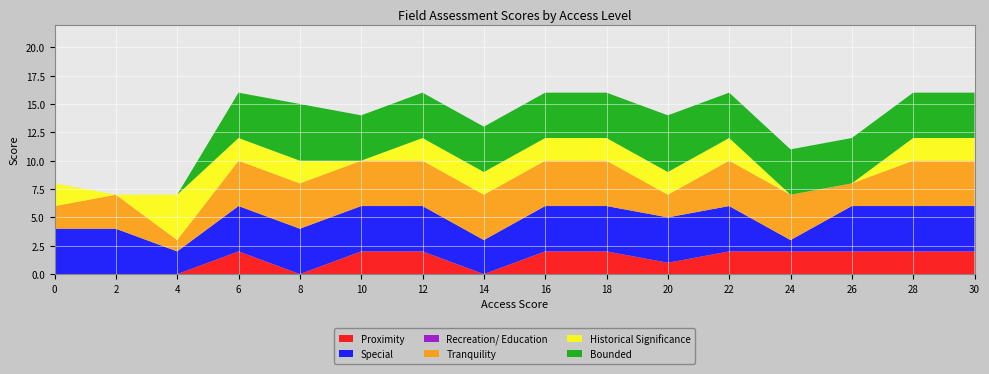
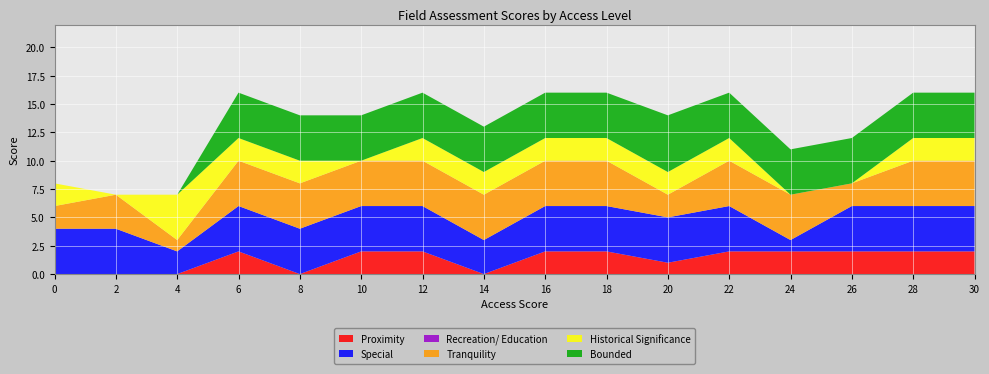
  {
    "Proximity": {
      "0": 0,
      "2": 0,
      "4": 0,
      "6": 2,
      "8": 0,
      "10": 2,
      "12": 2,
      "14": 0,
      "16": 2,
      "18": 2,
      "20": 1,
      "22": 2,
      "24": 2,
      "26": 2,
      "28": 2,
      "30": 2
    },
    "Tranquility": {
      "0": 2,
      "4": 1,
      "6": 4,
      "8": 4,
      "12": 4,
      "14": 4,
      "16": 4,
      "18": 4,
      "20": 2,
      "22": 4,
      "28": 4,
      "30": 4
    },
    "Historical Significance": {
      "6": 2,
      "8": 2,
      "12": 2,
      "14": 2,
      "16": 2,
      "18": 2,
      "20": 2,
      "22": 2,
      "28": 2,
      "30": 2
    },
    "Bounded": {
      "6": 4,
-     "8": 5,
+     "8": 4,
      "10": 4,
      "12": 4,
      "14": 4,
      "16": 4,
      "18": 4,
      "20": 5,
      "22": 4,
      "24": 4,
      "26": 4,
      "28": 4,
      "30": 4
    }
  }
